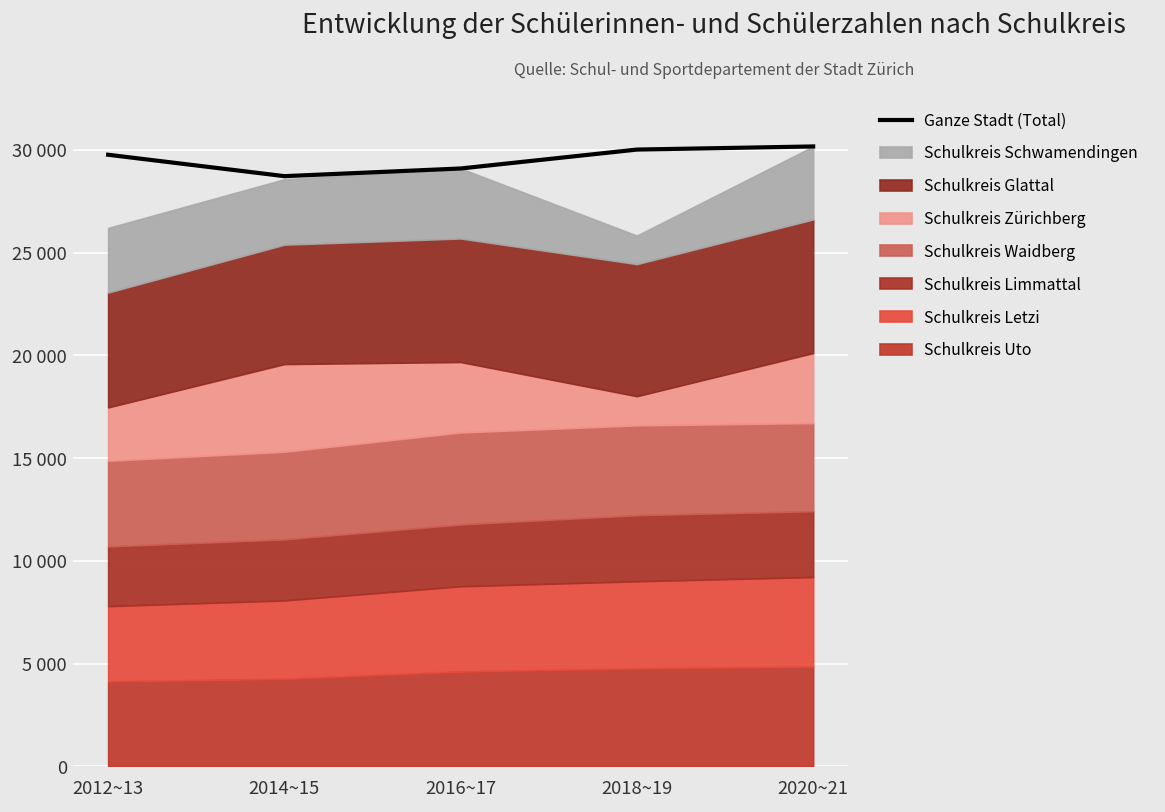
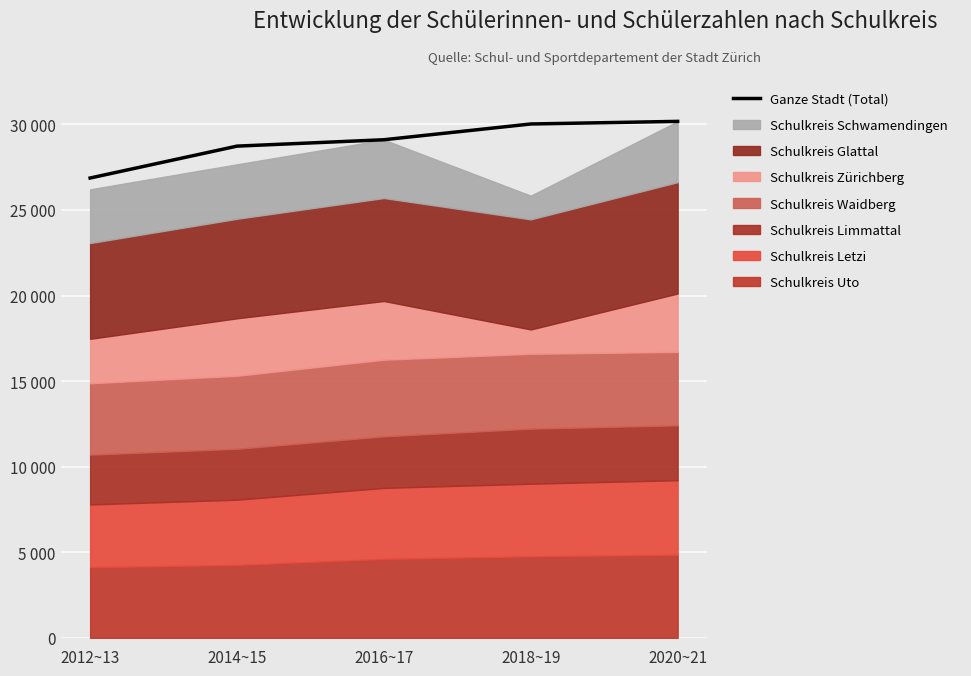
  {
    "Ganze Stadt (Total)": {
-     "2012~13": 29800,
+     "2012~13": 26900,
      "2014~15": 28700,
      "2018~19": 30000
    },
    "Schulkreis Zürichberg": {
      "2012~13": 2600,
-     "2014~15": 4300,
+     "2014~15": 3400,
      "2016~17": 3400,
      "2018~19": 1400,
      "2020~21": 3400
    },
    "Schulkreis Schwamendingen": {
      "2012~13": 3100,
      "2014~15": 3200,
      "2018~19": 1400
    }
  }
